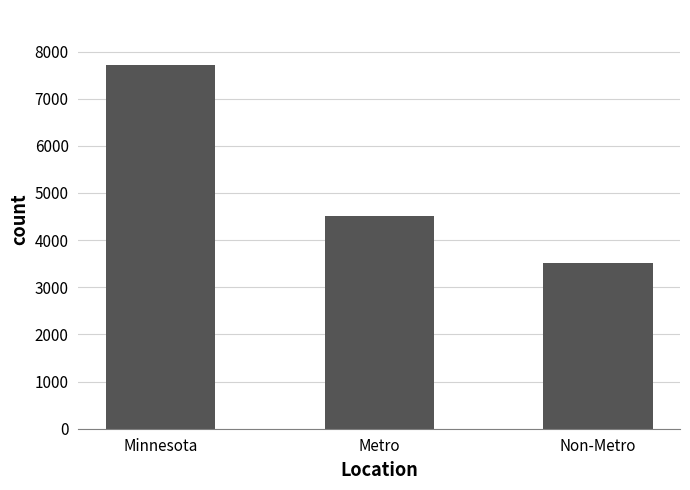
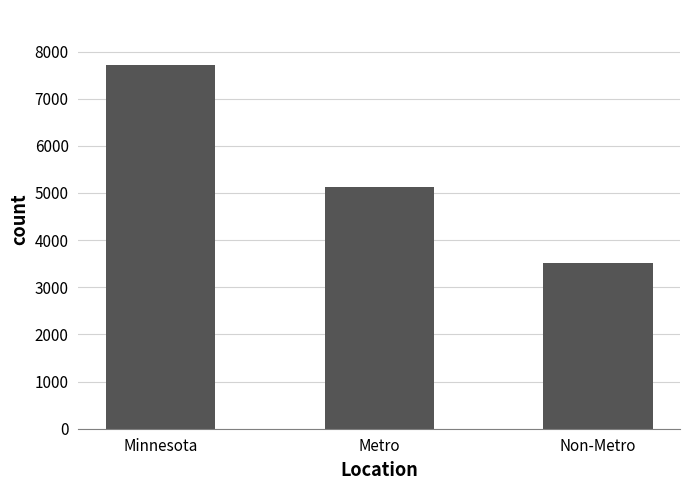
  {
    "Minnesota": 7700,
-   "Metro": 4500,
+   "Metro": 5100,
    "Non-Metro": 3500
  }
